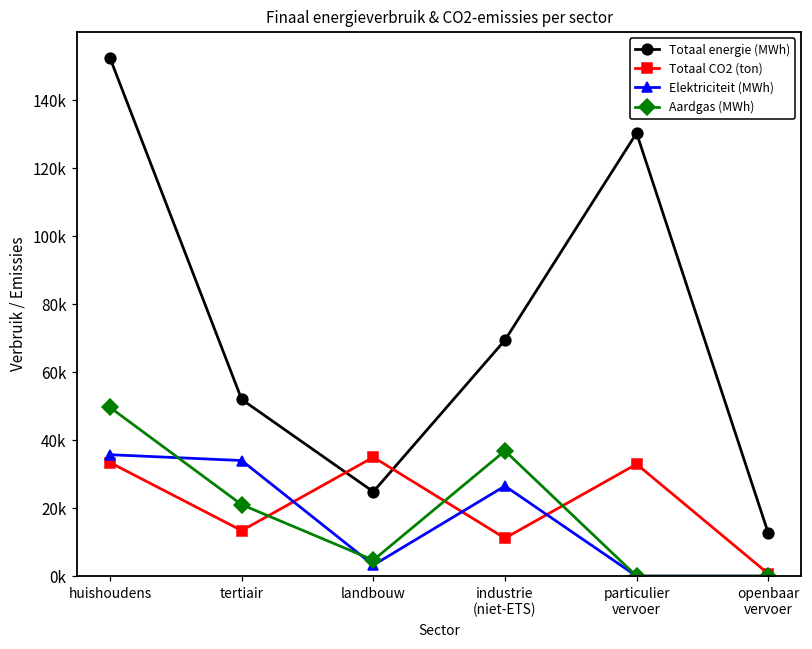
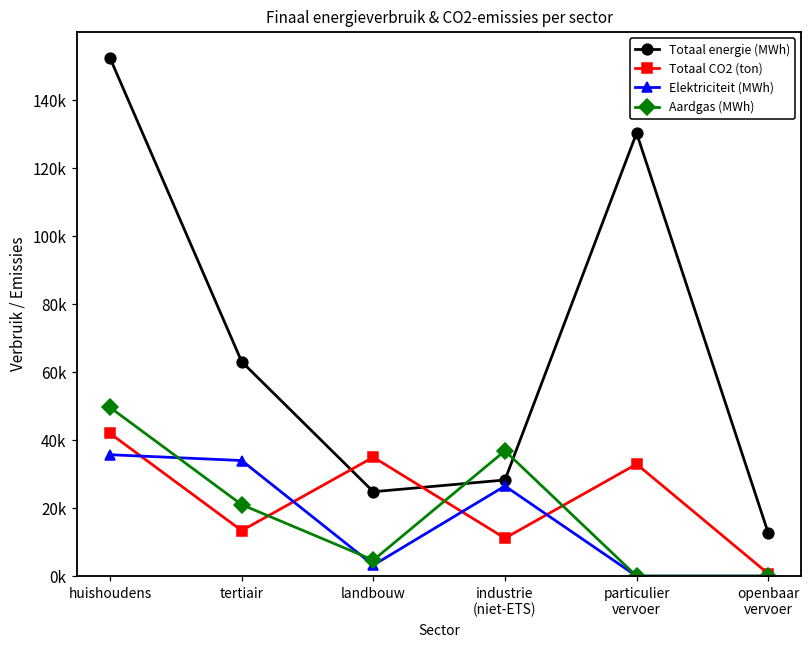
  {
    "Totaal energie (MWh)": {
      "huishoudens": 152000,
-     "tertiair": 52000,
+     "tertiair": 63000,
      "landbouw": 25000,
-     "industrie (niet-ETS)": 69000,
+     "industrie (niet-ETS)": 28000,
      "particulier vervoer": 130000,
      "openbaar vervoer": 13000
    },
    "Totaal CO2 (ton)": {
-     "huishoudens": 33000,
+     "huishoudens": 42000,
      "tertiair": 13000,
      "landbouw": 35000,
      "industrie (niet-ETS)": 11000,
      "particulier vervoer": 33000
    },
    "Elektriciteit (MWh)": {
      "huishoudens": 36000,
      "tertiair": 34000,
      "landbouw": 3000,
      "industrie (niet-ETS)": 26000
    },
    "Aardgas (MWh)": {
      "huishoudens": 50000,
      "tertiair": 21000,
      "landbouw": 5000,
      "industrie (niet-ETS)": 37000
    }
  }
